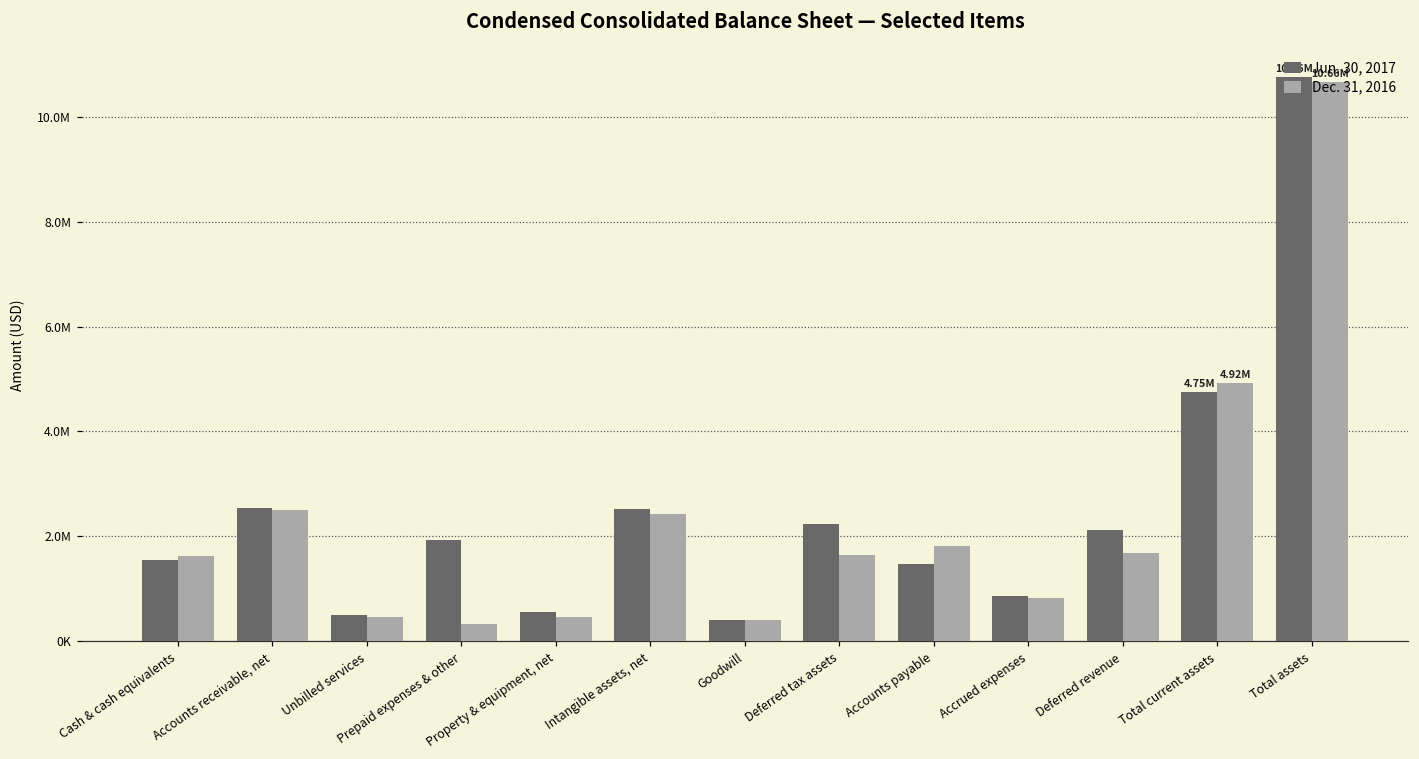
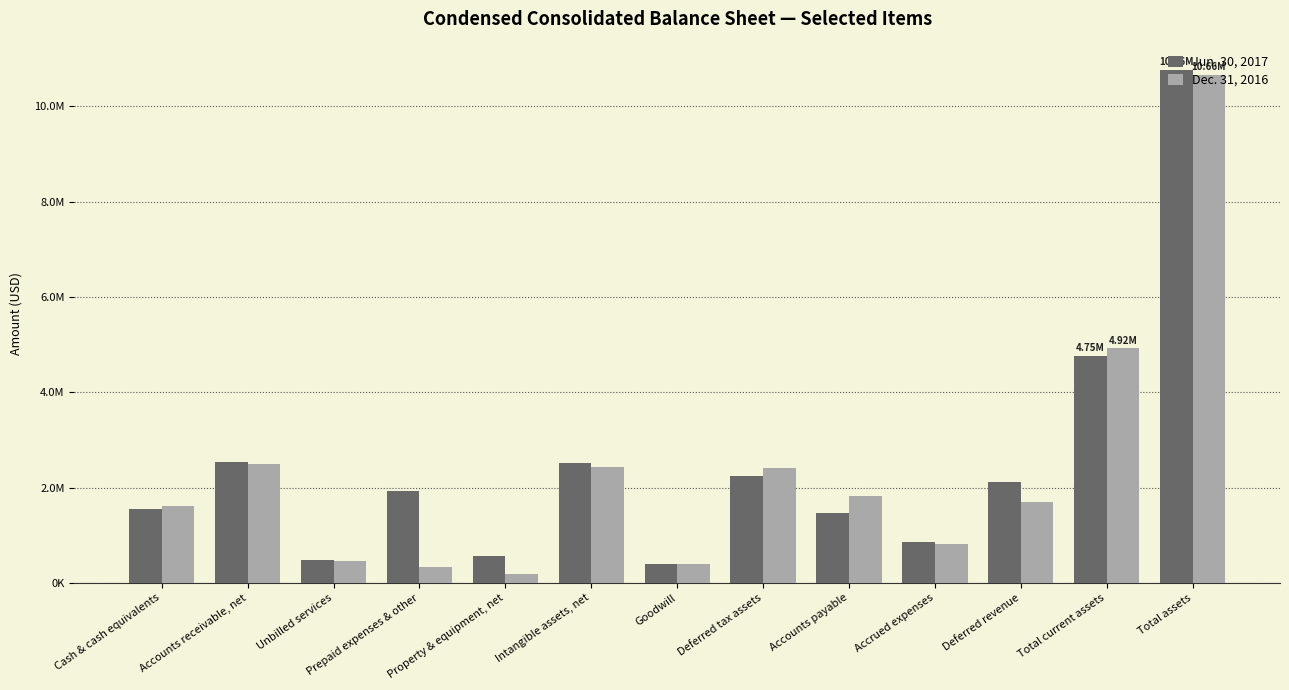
  {
    "Jun. 30, 2017": {
      "Total current assets": "4.75M",
      "Total assets": "10.76M"
    },
    "Dec. 31, 2016": {
      "Cash & cash equivalents": "1600000",
      "Accounts receivable, net": "2500000",
      "Unbilled services": "500000",
      "Prepaid expenses & other": "300000",
-     "Property & equipment, net": "500000",
+     "Property & equipment, net": "200000",
      "Intangible assets, net": "2400000",
      "Goodwill": "400000",
-     "Deferred tax assets": "1600000",
+     "Deferred tax assets": "2400000",
      "Accounts payable": "1800000",
      "Accrued expenses": "800000",
      "Deferred revenue": "1700000"
    }
  }
